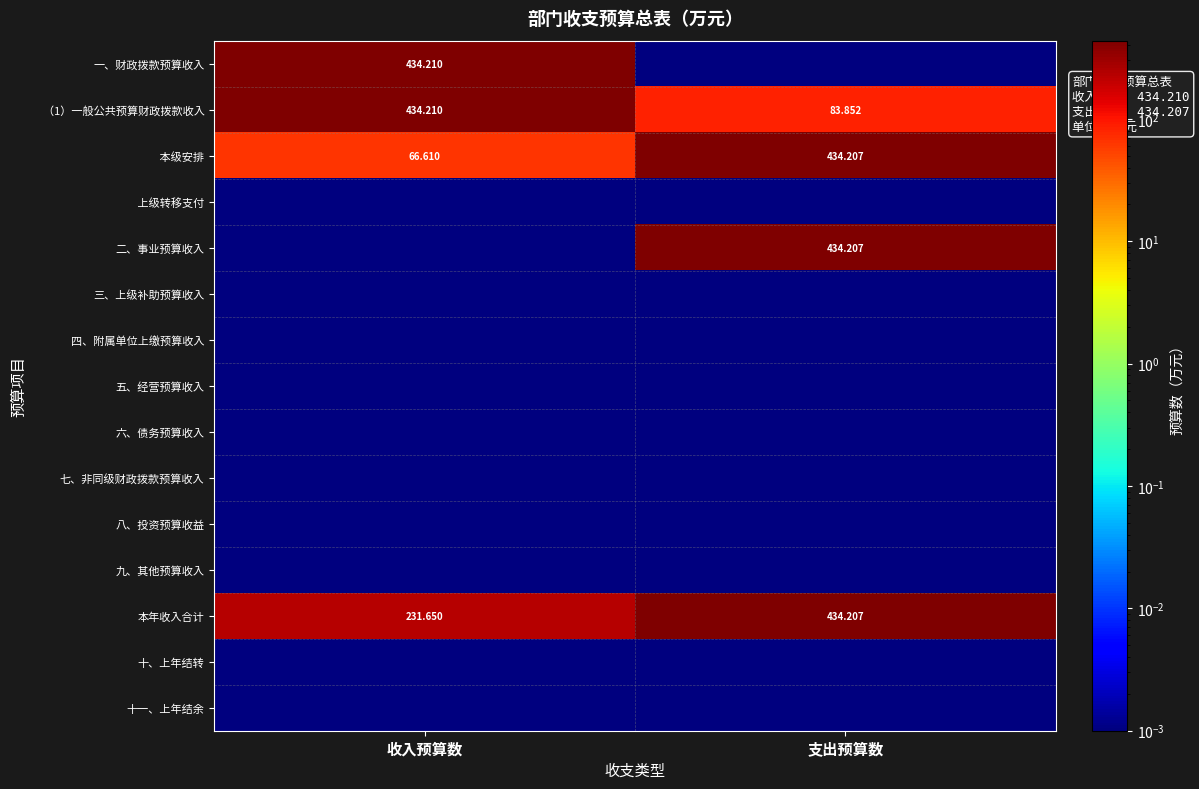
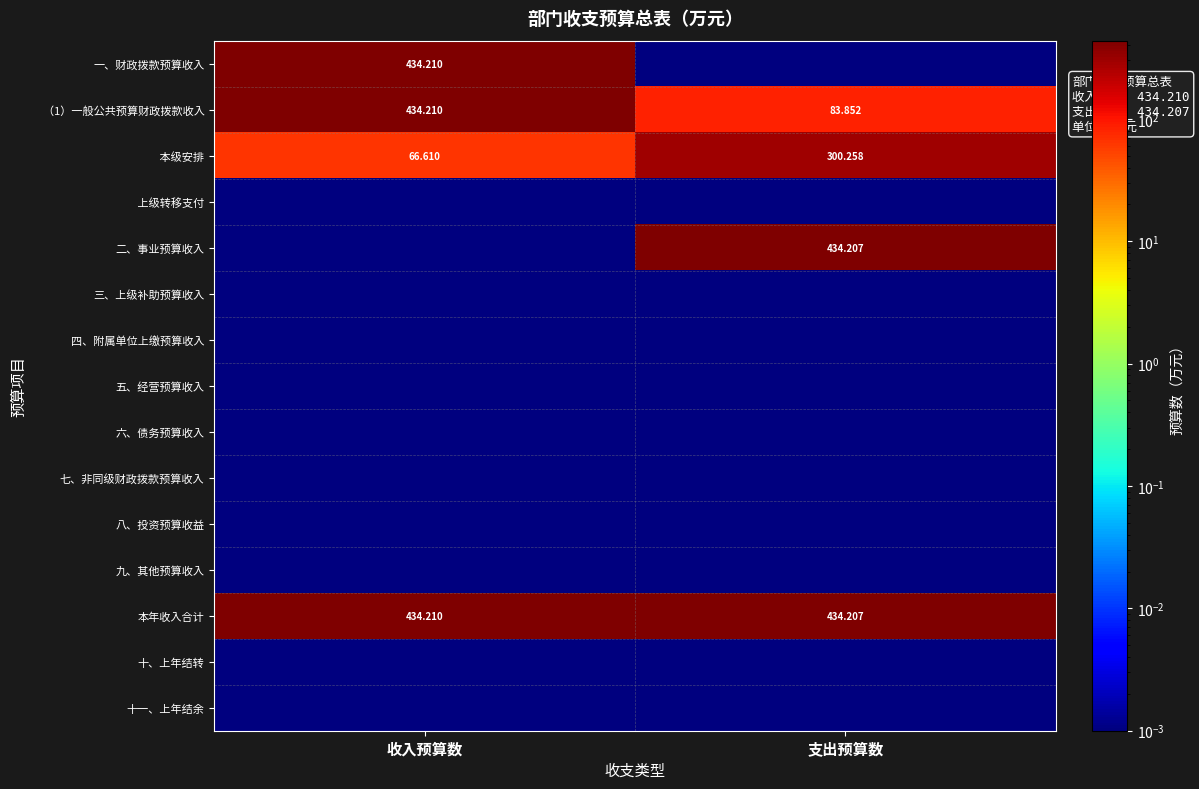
  {
    "一、财政拨款预算收入": {
      "收入预算数": 434.210
    },
    "（1）一般公共预算财政拨款收入": {
      "收入预算数": 434.210,
      "支出预算数": 83.852
    },
    "本级安排": {
      "收入预算数": 66.610,
-     "支出预算数": 434.207
+     "支出预算数": 300.258
    },
    "二、事业预算收入": {
      "支出预算数": 434.207
    },
    "本年收入合计": {
-     "收入预算数": 231.650,
+     "收入预算数": 434.210,
      "支出预算数": 434.207
    }
  }
